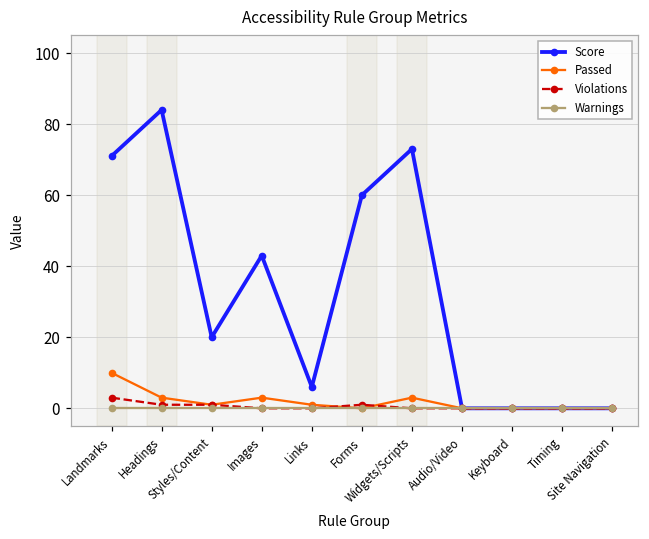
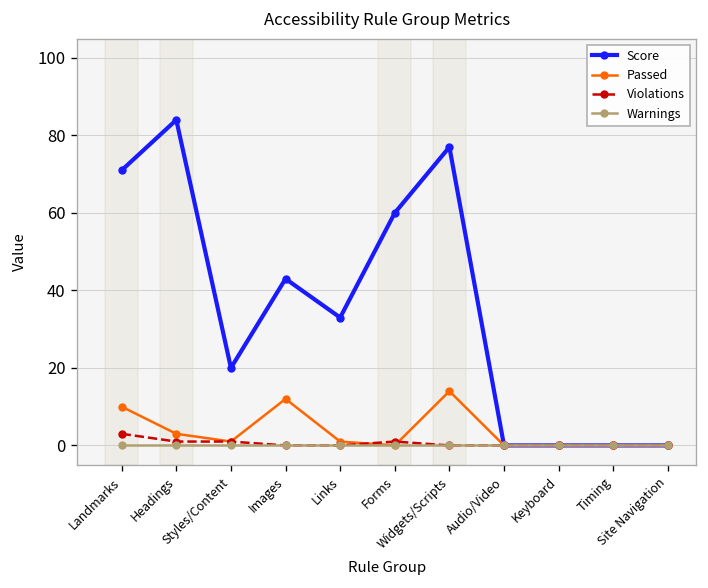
  {
    "Score": {
      "Landmarks": 71,
      "Headings": 84,
      "Styles/Content": 20,
      "Images": 43,
-     "Links": 6,
+     "Links": 33,
      "Forms": 60,
-     "Widgets/Scripts": 73
+     "Widgets/Scripts": 77
    },
    "Passed": {
      "Landmarks": 10,
      "Headings": 3,
-     "Images": 3,
+     "Images": 12,
      "Links": 1,
-     "Widgets/Scripts": 3
+     "Widgets/Scripts": 14
    },
    "Violations": {
      "Landmarks": 3,
      "Headings": 1,
      "Forms": 1
    },
    "Warnings": {
      "Landmarks": 0,
      "Headings": 0,
      "Styles/Content": 0
    }
  }
